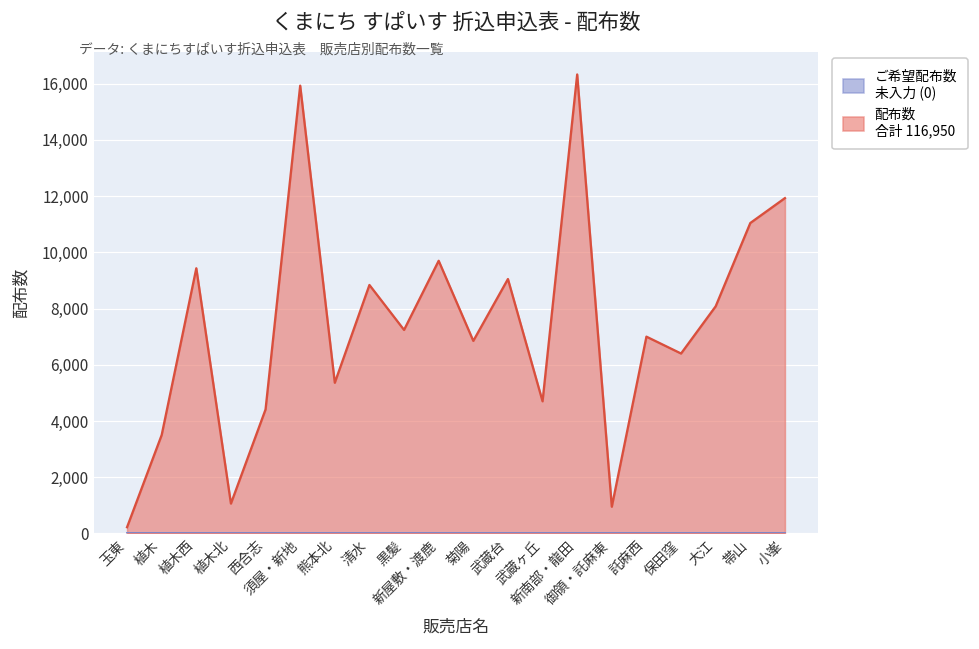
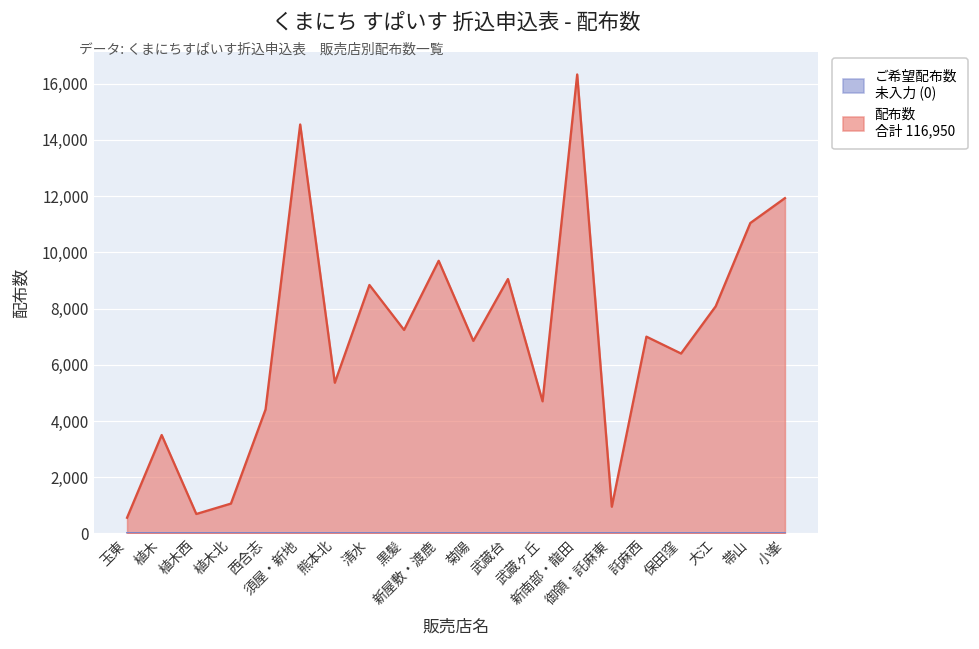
  {
    "ご希望配布数 未入力 (0)": {
      "玉東": "0",
      "植木": "0",
      "植木西": "0",
      "植木北": "0",
      "西合志": "0",
      "須屋・新地": "0",
      "熊本北": "0",
      "清水": "0",
      "黒髪": "0",
      "新屋敷・渡鹿": "0",
      "菊陽": "0",
      "武蔵台": "0",
      "武蔵ヶ丘": "0",
      "新南部・龍田": "0",
      "御領・託麻東": "0",
      "託麻西": "0",
      "保田窪": "0",
      "大江": "0",
      "帯山": "0",
      "小峯": "0"
    },
    "配布数 合計 116,950": {
-     "玉東": "200",
+     "玉東": "600",
      "植木": "3,500",
-     "植木西": "9,400",
+     "植木西": "700",
      "植木北": "1,100",
      "西合志": "4,400",
-     "須屋・新地": "15,900",
+     "須屋・新地": "14,600",
      "熊本北": "5,400",
      "清水": "8,800",
      "黒髪": "7,200",
      "新屋敷・渡鹿": "9,700",
      "菊陽": "6,900",
      "武蔵台": "9,100",
      "武蔵ヶ丘": "4,700",
      "新南部・龍田": "16,300",
      "御領・託麻東": "900",
      "託麻西": "7,000",
      "保田窪": "6,400",
      "大江": "8,100",
      "帯山": "11,000",
      "小峯": "11,900"
    }
  }
